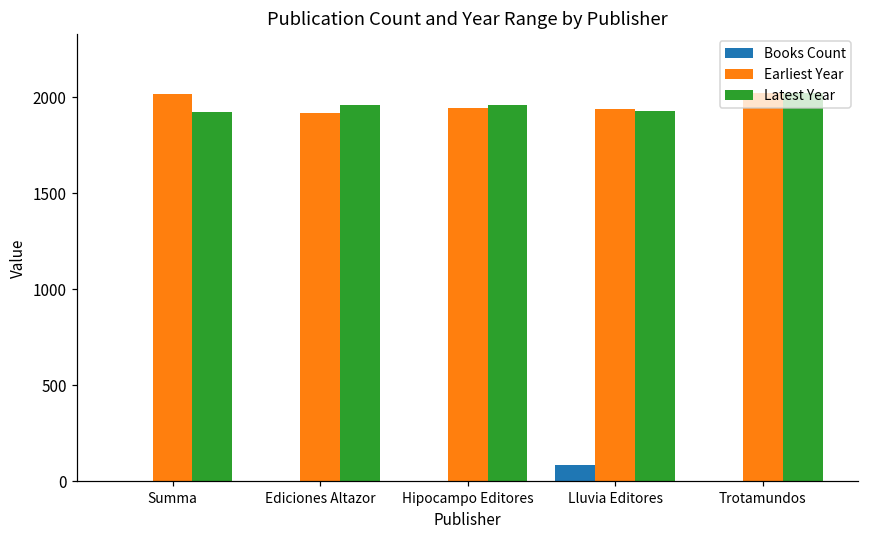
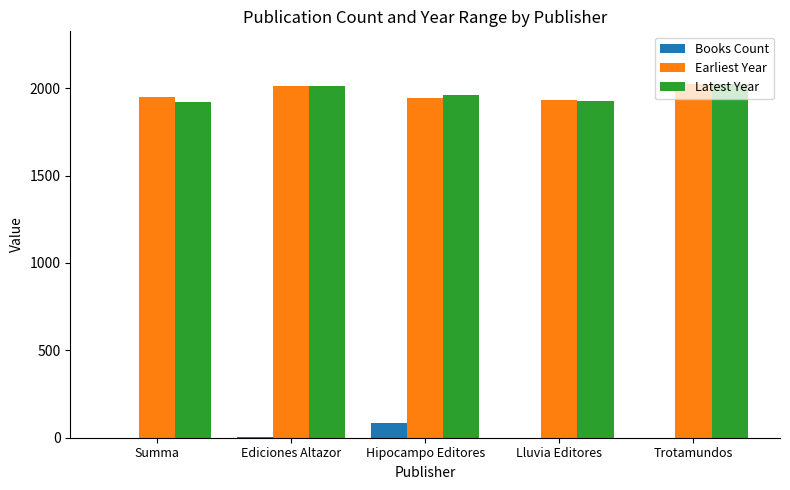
  {
    "Books Count": {
-     "Hipocampo Editores": 0,
-     "Lluvia Editores": 80
+     "Hipocampo Editores": 80,
+     "Lluvia Editores": 0
    },
    "Earliest Year": {
-     "Summa": 2020,
-     "Ediciones Altazor": 1920,
+     "Summa": 1950,
+     "Ediciones Altazor": 2010,
      "Hipocampo Editores": 1940,
      "Lluvia Editores": 1940
    },
    "Latest Year": {
      "Summa": 1920,
-     "Ediciones Altazor": 1960,
+     "Ediciones Altazor": 2020,
      "Hipocampo Editores": 1960,
      "Lluvia Editores": 1930
    }
  }
